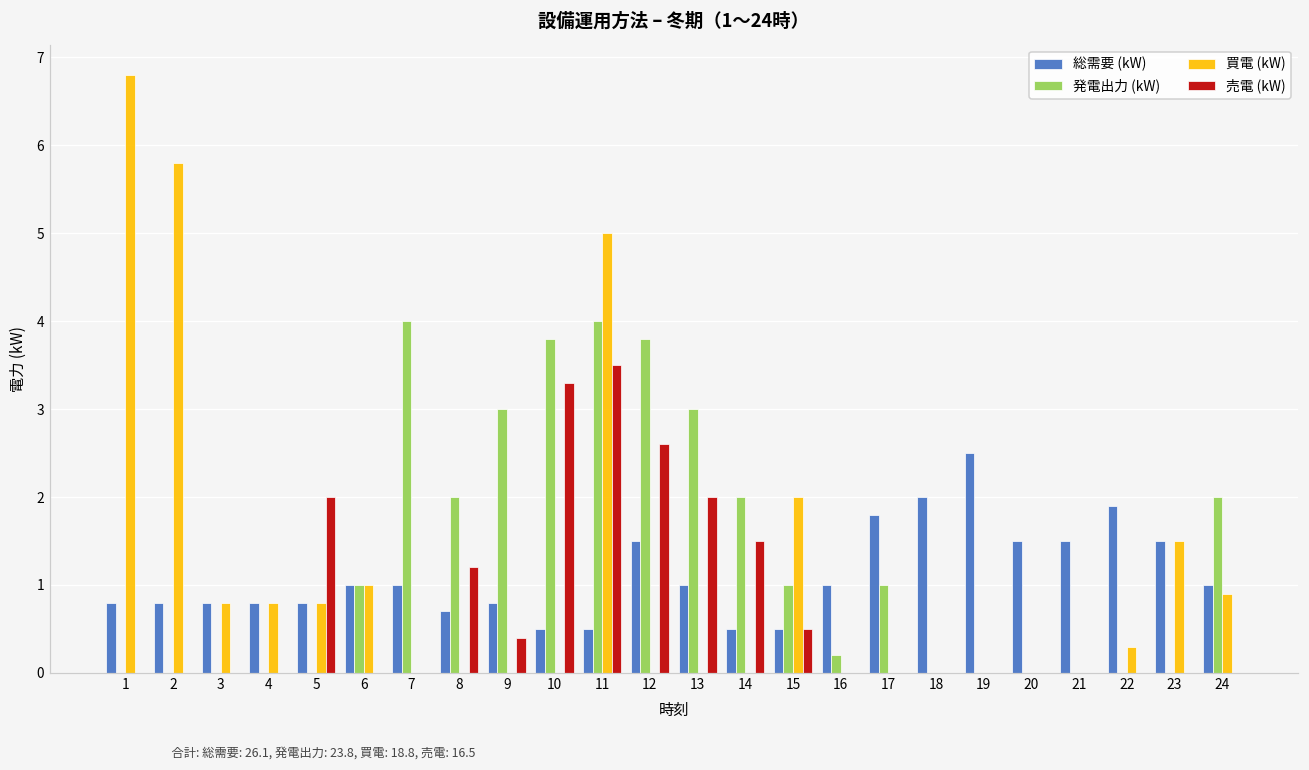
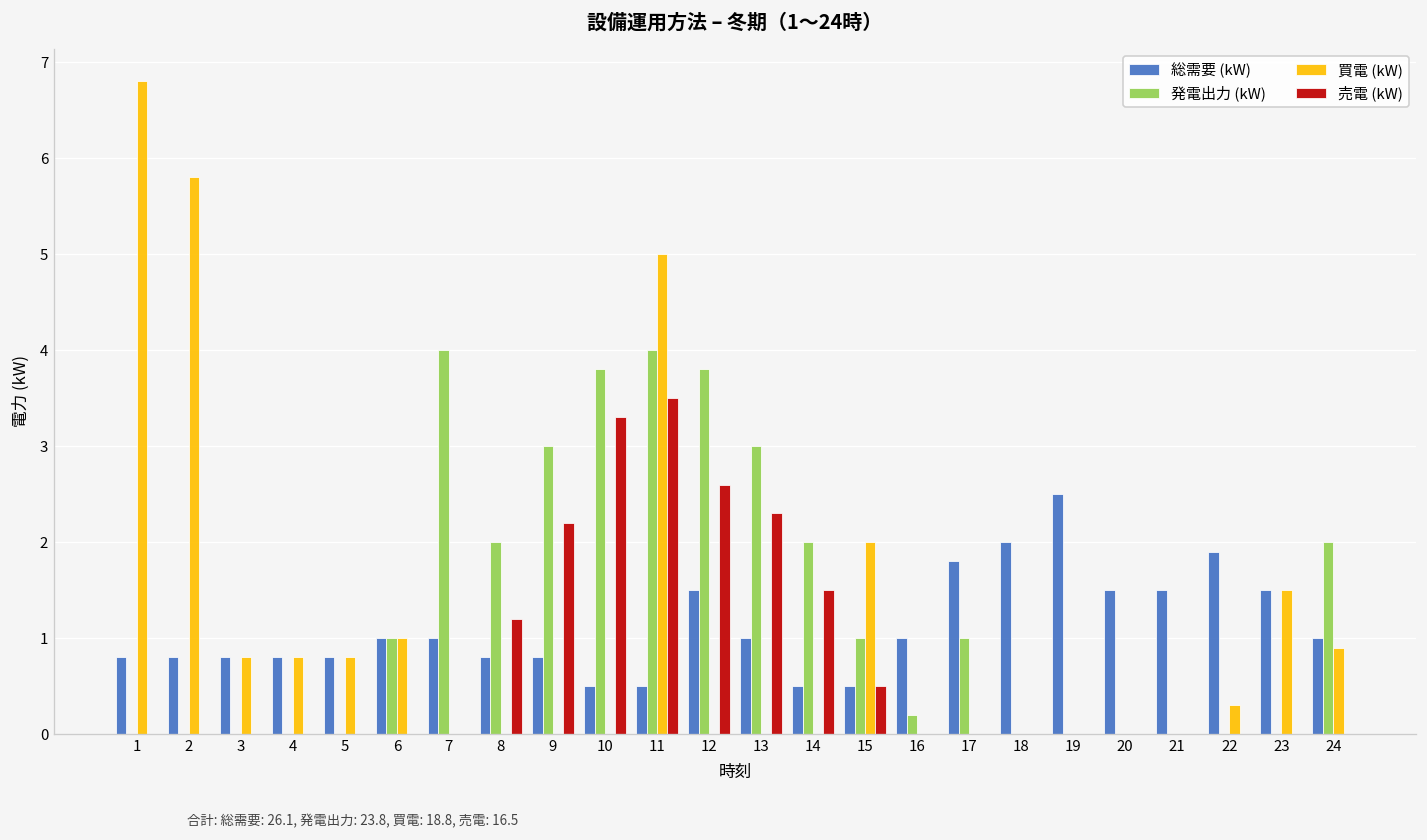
  {
    "総需要 (kW)": {
      "1": 0.8,
      "2": 0.8,
      "3": 0.8,
      "4": 0.8,
      "5": 0.8,
      "6": 1.0,
      "7": 1.0,
-     "8": 0.7,
+     "8": 0.8,
      "9": 0.8,
      "10": 0.5,
      "11": 0.5,
      "12": 1.5,
      "13": 1.0,
      "14": 0.5,
      "15": 0.5,
      "16": 1.0,
      "17": 1.8,
      "18": 2.0,
      "19": 2.5,
      "20": 1.5,
      "21": 1.5,
      "22": 1.9,
      "23": 1.5,
      "24": 1.0
    },
    "発電出力 (kW)": {
      "1": 0.0,
      "2": 0.0,
      "3": 0.0,
      "4": 0.0,
      "5": 0.0,
      "6": 1.0,
      "7": 4.0,
      "8": 2.0,
      "9": 3.0,
      "10": 3.8,
      "11": 4.0,
      "12": 3.8,
      "13": 3.0,
      "14": 2.0,
      "15": 1.0,
      "16": 0.2,
      "17": 1.0,
      "18": 0.0,
      "19": 0.0,
      "20": 0.0,
      "21": 0.0,
      "22": 0.0,
      "23": 0.0,
      "24": 2.0
    },
    "買電 (kW)": {
      "1": 6.8,
      "2": 5.8,
      "3": 0.8,
      "4": 0.8,
      "5": 0.8,
      "6": 1.0,
      "7": 0.0,
      "8": 0.0,
      "9": 0.0,
      "10": 0.0,
      "11": 5.0,
      "12": 0.0,
      "13": 0.0,
      "14": 0.0,
      "15": 2.0,
      "16": 0.0,
      "17": 0.0,
      "18": 0.0,
      "19": 0.0,
      "20": 0.0,
      "21": 0.0,
      "22": 0.3,
      "23": 1.5,
      "24": 0.9
    },
    "売電 (kW)": {
      "1": 0.0,
      "2": 0.0,
      "3": 0.0,
      "4": 0.0,
-     "5": 2,
+     "5": 0,
      "6": 0.0,
      "7": 0.0,
      "8": 1.2,
-     "9": 0.4,
+     "9": 2.2,
      "10": 3.3,
      "11": 3.5,
      "12": 2.6,
-     "13": 2.0,
+     "13": 2.3,
      "14": 1.5,
      "15": 0.5,
      "16": 0.0,
      "17": 0.0,
      "18": 0.0,
      "19": 0.0,
      "20": 0.0,
      "21": 0.0,
      "22": 0.0,
      "23": 0.0,
      "24": 0.0
    }
  }
